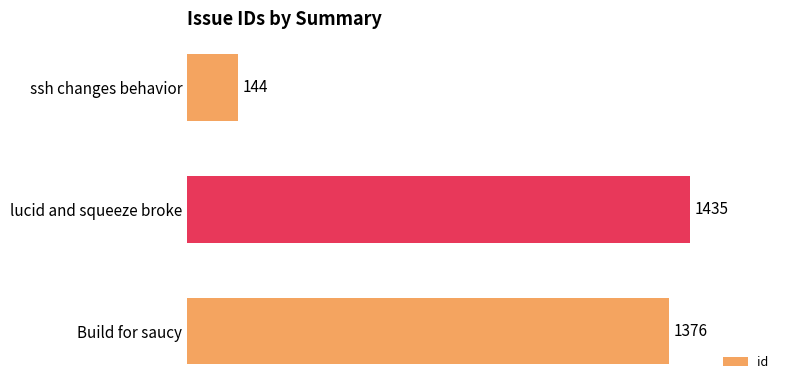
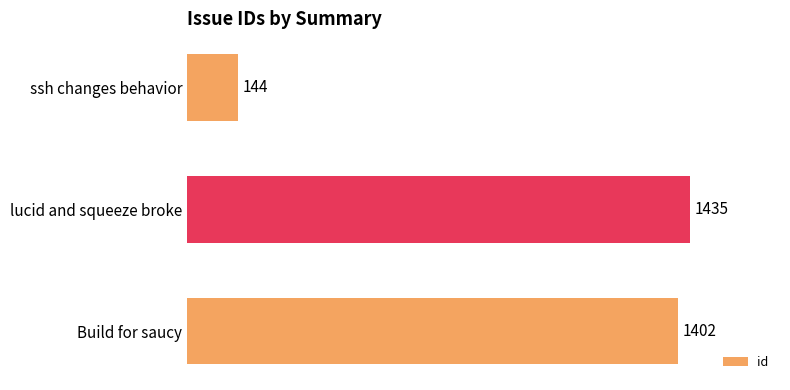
  {
    "ssh changes behavior": 144,
    "lucid and squeeze broke": 1435,
-   "Build for saucy": 1376
+   "Build for saucy": 1402
  }
